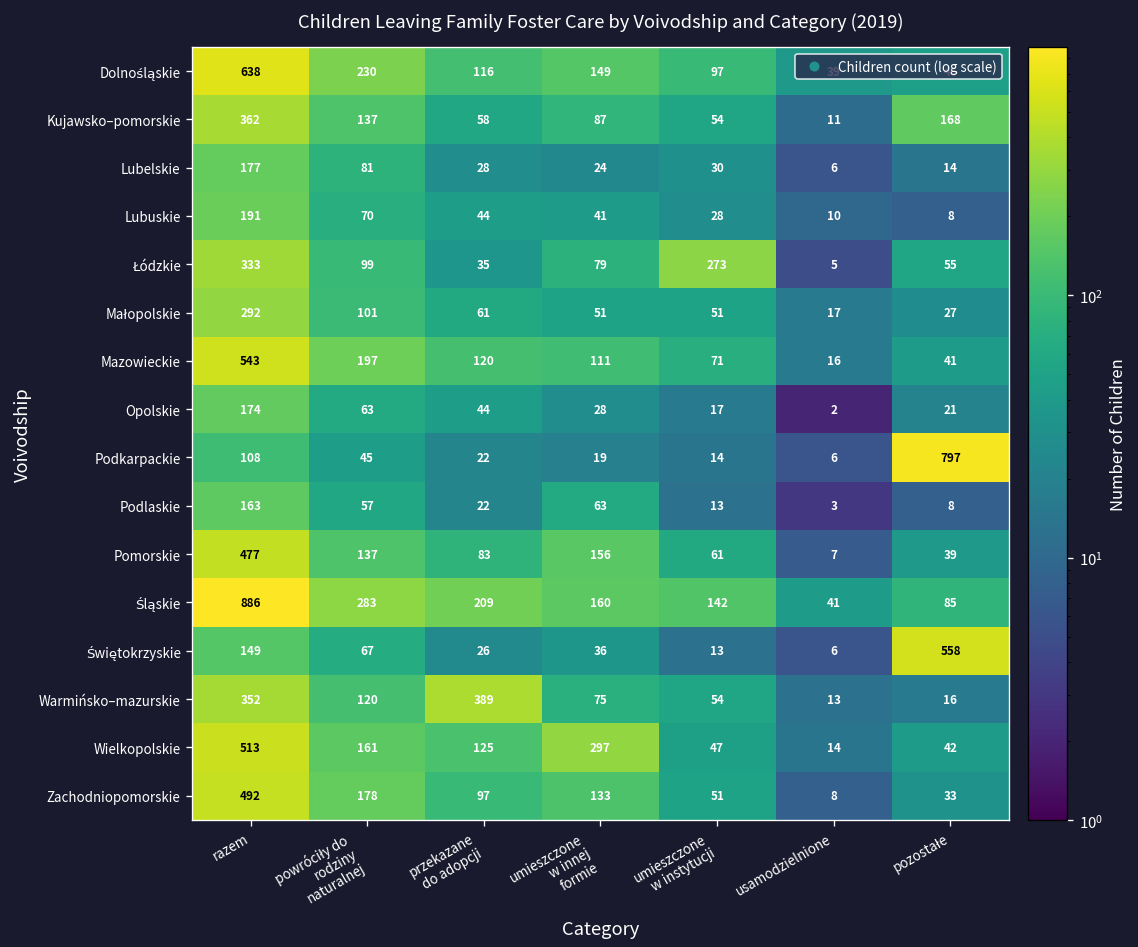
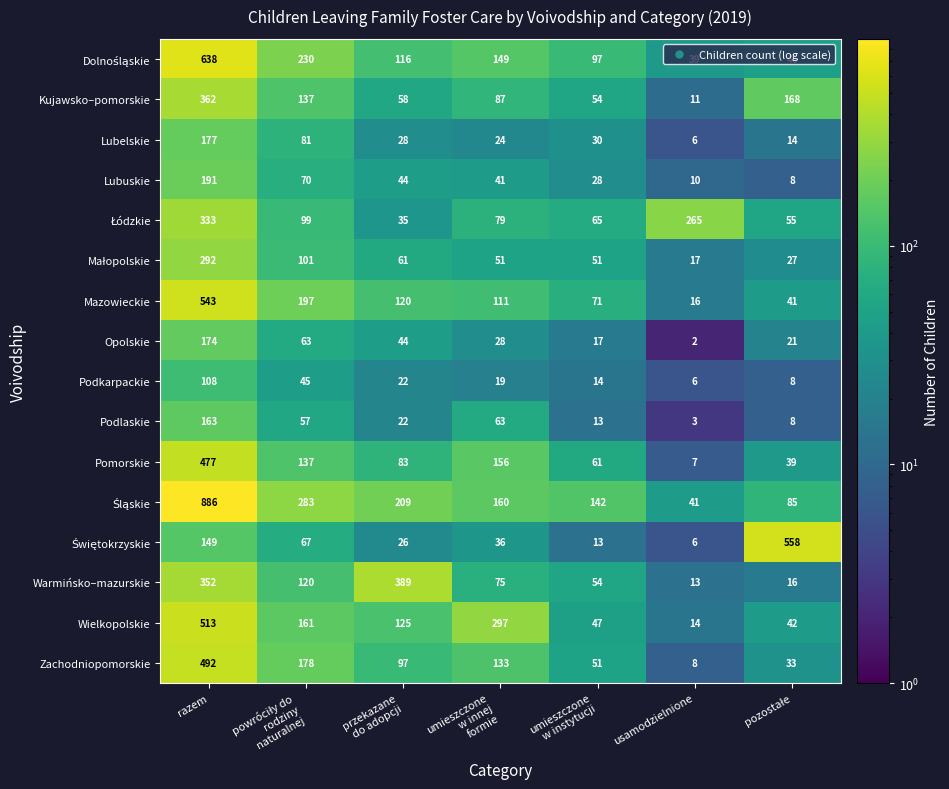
  {
    "Dolnośląskie": {
      "razem": 638,
      "powróciły do rodziny naturalnej": 230,
      "przekazane do adopcji": 116,
      "umieszczone w innej formie": 149,
      "umieszczone w instytucji": 97
    },
    "Kujawsko–pomorskie": {
      "razem": 362,
      "powróciły do rodziny naturalnej": 137,
      "przekazane do adopcji": 58,
      "umieszczone w innej formie": 87,
      "umieszczone w instytucji": 54,
      "usamodzielnione": 11,
      "pozostałe": 168
    },
    "Lubelskie": {
      "razem": 177,
      "powróciły do rodziny naturalnej": 81,
      "przekazane do adopcji": 28,
      "umieszczone w innej formie": 24,
      "umieszczone w instytucji": 30,
      "usamodzielnione": 6,
      "pozostałe": 14
    },
    "Lubuskie": {
      "razem": 191,
      "powróciły do rodziny naturalnej": 70,
      "przekazane do adopcji": 44,
      "umieszczone w innej formie": 41,
      "umieszczone w instytucji": 28,
      "usamodzielnione": 10,
      "pozostałe": 8
    },
    "Łódzkie": {
      "razem": 333,
      "powróciły do rodziny naturalnej": 99,
      "przekazane do adopcji": 35,
      "umieszczone w innej formie": 79,
-     "umieszczone w instytucji": 273,
-     "usamodzielnione": 5,
+     "umieszczone w instytucji": 65,
+     "usamodzielnione": 265,
      "pozostałe": 55
    },
    "Małopolskie": {
      "razem": 292,
      "powróciły do rodziny naturalnej": 101,
      "przekazane do adopcji": 61,
      "umieszczone w innej formie": 51,
      "umieszczone w instytucji": 51,
      "usamodzielnione": 17,
      "pozostałe": 27
    },
    "Mazowieckie": {
      "razem": 543,
      "powróciły do rodziny naturalnej": 197,
      "przekazane do adopcji": 120,
      "umieszczone w innej formie": 111,
      "umieszczone w instytucji": 71,
      "usamodzielnione": 16,
      "pozostałe": 41
    },
    "Opolskie": {
      "razem": 174,
      "powróciły do rodziny naturalnej": 63,
      "przekazane do adopcji": 44,
      "umieszczone w innej formie": 28,
      "umieszczone w instytucji": 17,
      "usamodzielnione": 2,
      "pozostałe": 21
    },
    "Podkarpackie": {
      "razem": 108,
      "powróciły do rodziny naturalnej": 45,
      "przekazane do adopcji": 22,
      "umieszczone w innej formie": 19,
      "umieszczone w instytucji": 14,
      "usamodzielnione": 6,
-     "pozostałe": 797
+     "pozostałe": 8
    },
    "Podlaskie": {
      "razem": 163,
      "powróciły do rodziny naturalnej": 57,
      "przekazane do adopcji": 22,
      "umieszczone w innej formie": 63,
      "umieszczone w instytucji": 13,
      "usamodzielnione": 3,
      "pozostałe": 8
    },
    "Pomorskie": {
      "razem": 477,
      "powróciły do rodziny naturalnej": 137,
      "przekazane do adopcji": 83,
      "umieszczone w innej formie": 156,
      "umieszczone w instytucji": 61,
      "usamodzielnione": 7,
      "pozostałe": 39
    },
    "Śląskie": {
      "razem": 886,
      "powróciły do rodziny naturalnej": 283,
      "przekazane do adopcji": 209,
      "umieszczone w innej formie": 160,
      "umieszczone w instytucji": 142,
      "usamodzielnione": 41,
      "pozostałe": 85
    },
    "Świętokrzyskie": {
      "razem": 149,
      "powróciły do rodziny naturalnej": 67,
      "przekazane do adopcji": 26,
      "umieszczone w innej formie": 36,
      "umieszczone w instytucji": 13,
      "usamodzielnione": 6,
      "pozostałe": 558
    },
    "Warmińsko–mazurskie": {
      "razem": 352,
      "powróciły do rodziny naturalnej": 120,
      "przekazane do adopcji": 389,
      "umieszczone w innej formie": 75,
      "umieszczone w instytucji": 54,
      "usamodzielnione": 13,
      "pozostałe": 16
    },
    "Wielkopolskie": {
      "razem": 513,
      "powróciły do rodziny naturalnej": 161,
      "przekazane do adopcji": 125,
      "umieszczone w innej formie": 297,
      "umieszczone w instytucji": 47,
      "usamodzielnione": 14,
      "pozostałe": 42
    },
    "Zachodniopomorskie": {
      "razem": 492,
      "powróciły do rodziny naturalnej": 178,
      "przekazane do adopcji": 97,
      "umieszczone w innej formie": 133,
      "umieszczone w instytucji": 51,
      "usamodzielnione": 8,
      "pozostałe": 33
    }
  }
